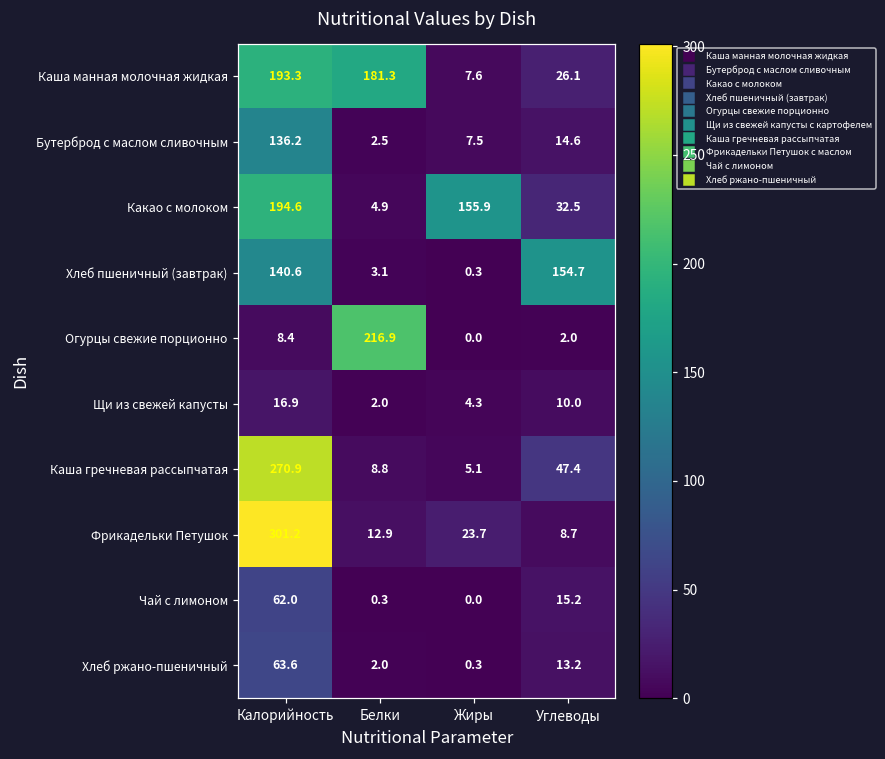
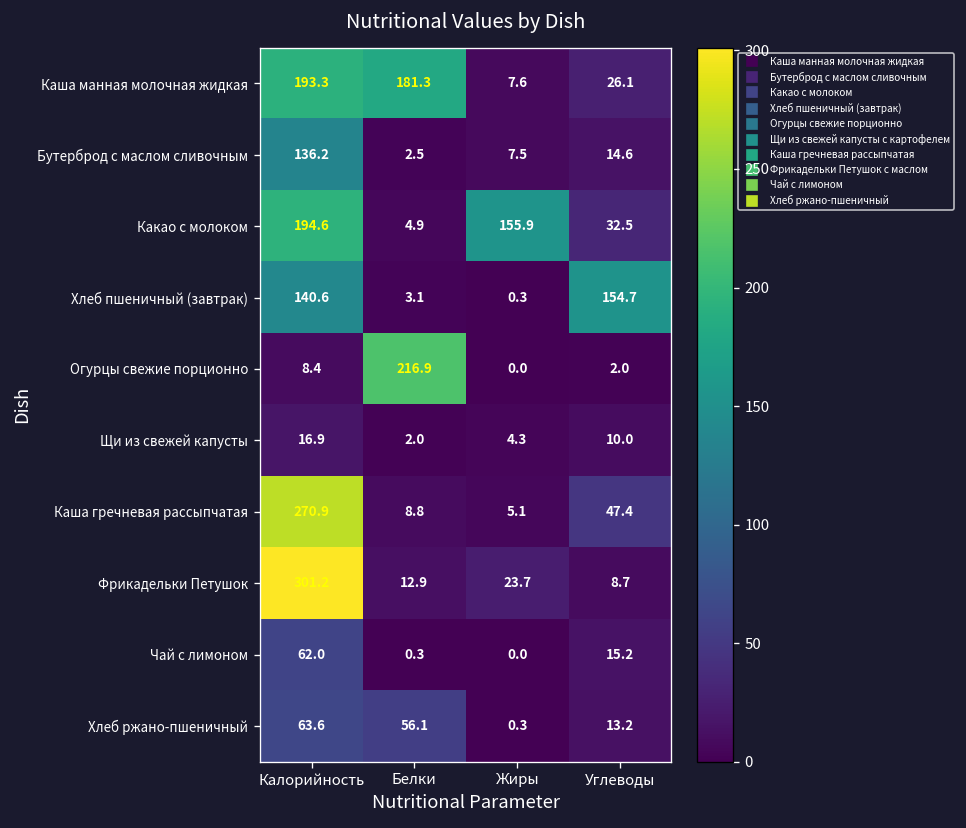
  {
    "Каша манная молочная жидкая": {
      "Калорийность": 193.3,
      "Белки": 181.3,
      "Жиры": 7.6,
      "Углеводы": 26.1
    },
    "Бутерброд с маслом сливочным": {
      "Калорийность": 136.2,
      "Белки": 2.5,
      "Жиры": 7.5,
      "Углеводы": 14.6
    },
    "Какао с молоком": {
      "Калорийность": 194.6,
      "Белки": 4.9,
      "Жиры": 155.9,
      "Углеводы": 32.5
    },
    "Хлеб пшеничный (завтрак)": {
      "Калорийность": 140.6,
      "Белки": 3.1,
      "Жиры": 0.3,
      "Углеводы": 154.7
    },
    "Огурцы свежие порционно": {
      "Калорийность": 8.4,
      "Белки": 216.9,
      "Жиры": 0.0,
      "Углеводы": 2.0
    },
    "Щи из свежей капусты": {
      "Калорийность": 16.9,
      "Белки": 2.0,
      "Жиры": 4.3,
      "Углеводы": 10.0
    },
    "Каша гречневая рассыпчатая": {
      "Калорийность": 270.9,
      "Белки": 8.8,
      "Жиры": 5.1,
      "Углеводы": 47.4
    },
    "Фрикадельки Петушок": {
      "Белки": 12.9,
      "Жиры": 23.7,
      "Углеводы": 8.7
    },
    "Чай с лимоном": {
      "Калорийность": 62.0,
      "Белки": 0.3,
      "Жиры": 0.0,
      "Углеводы": 15.2
    },
    "Хлеб ржано-пшеничный": {
      "Калорийность": 63.6,
-     "Белки": 2.0,
+     "Белки": 56.1,
      "Жиры": 0.3,
      "Углеводы": 13.2
    }
  }
